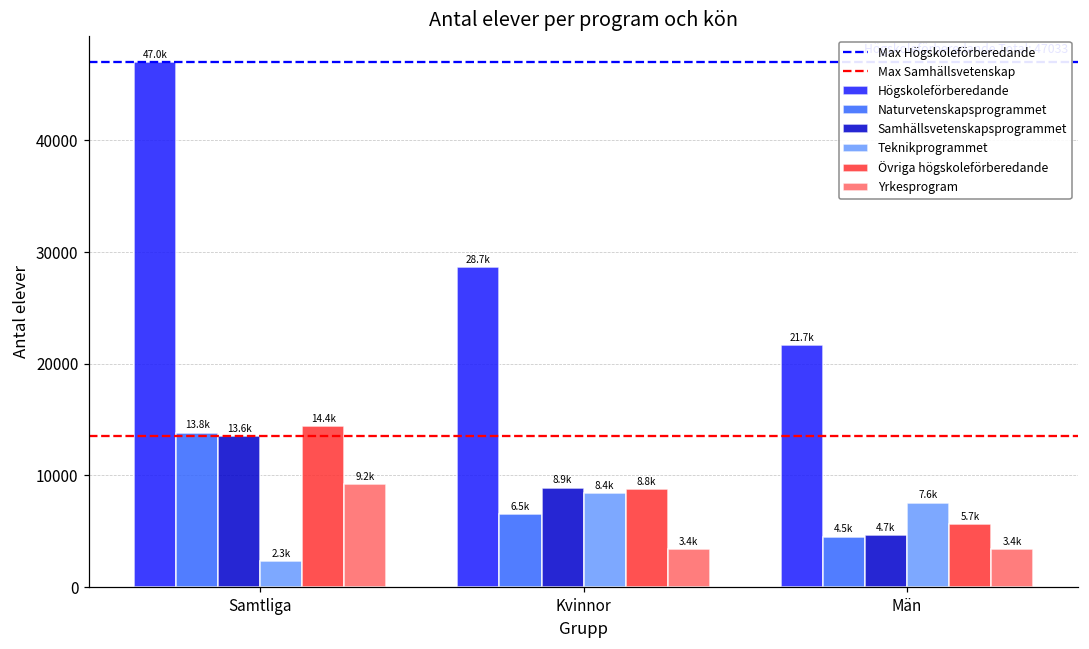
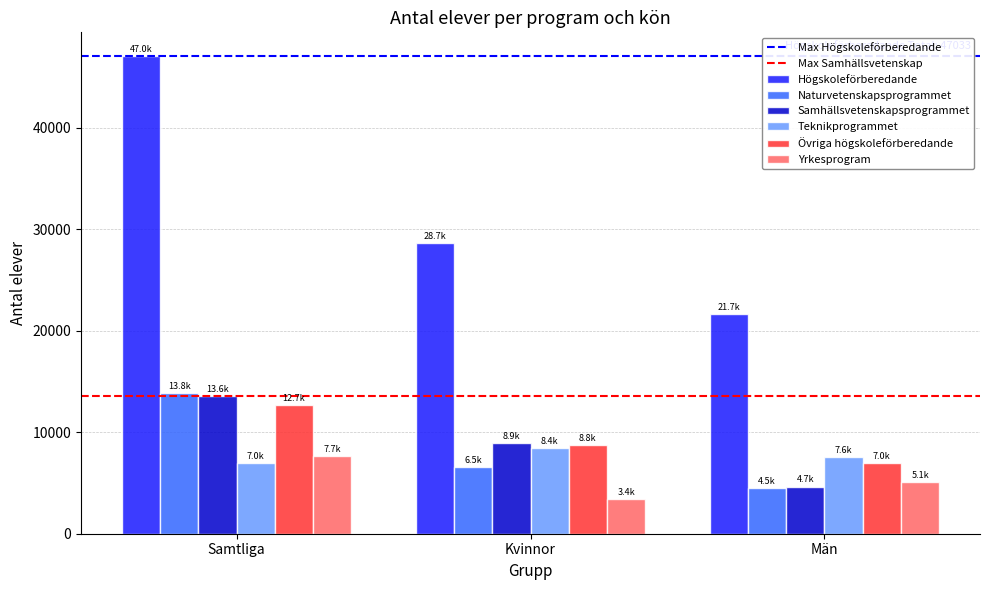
  {
    "Högskoleförberedande": {
      "Samtliga": "47.0k",
      "Kvinnor": "28.7k",
      "Män": "21.7k"
    },
    "Naturvetenskapsprogrammet": {
      "Samtliga": "13.8k",
      "Kvinnor": "6.5k",
      "Män": "4.5k"
    },
    "Samhällsvetenskapsprogrammet": {
      "Samtliga": "13.6k",
      "Kvinnor": "8.9k",
      "Män": "4.7k"
    },
    "Teknikprogrammet": {
-     "Samtliga": "2.3k",
+     "Samtliga": "7.0k",
      "Kvinnor": "8.4k",
      "Män": "7.6k"
    },
    "Övriga högskoleförberedande": {
-     "Samtliga": "14.4k",
+     "Samtliga": "12.7k",
      "Kvinnor": "8.8k",
-     "Män": "5.7k"
+     "Män": "7.0k"
    },
    "Yrkesprogram": {
-     "Samtliga": "9.2k",
+     "Samtliga": "7.7k",
      "Kvinnor": "3.4k",
-     "Män": "3.4k"
+     "Män": "5.1k"
    }
  }
